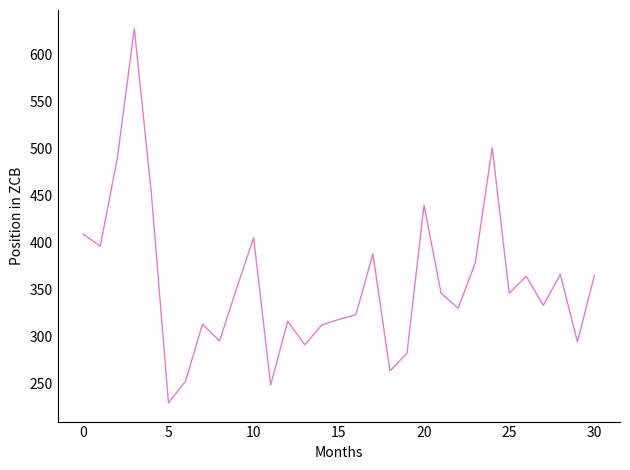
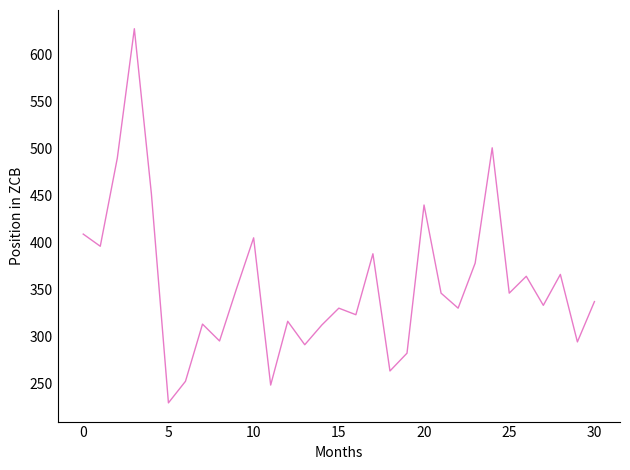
  {
    "0": 410,
    "5": 230,
    "10": 410,
-   "15": 320,
+   "15": 330,
    "20": 440,
    "25": 350,
-   "30": 370
+   "30": 340
  }
